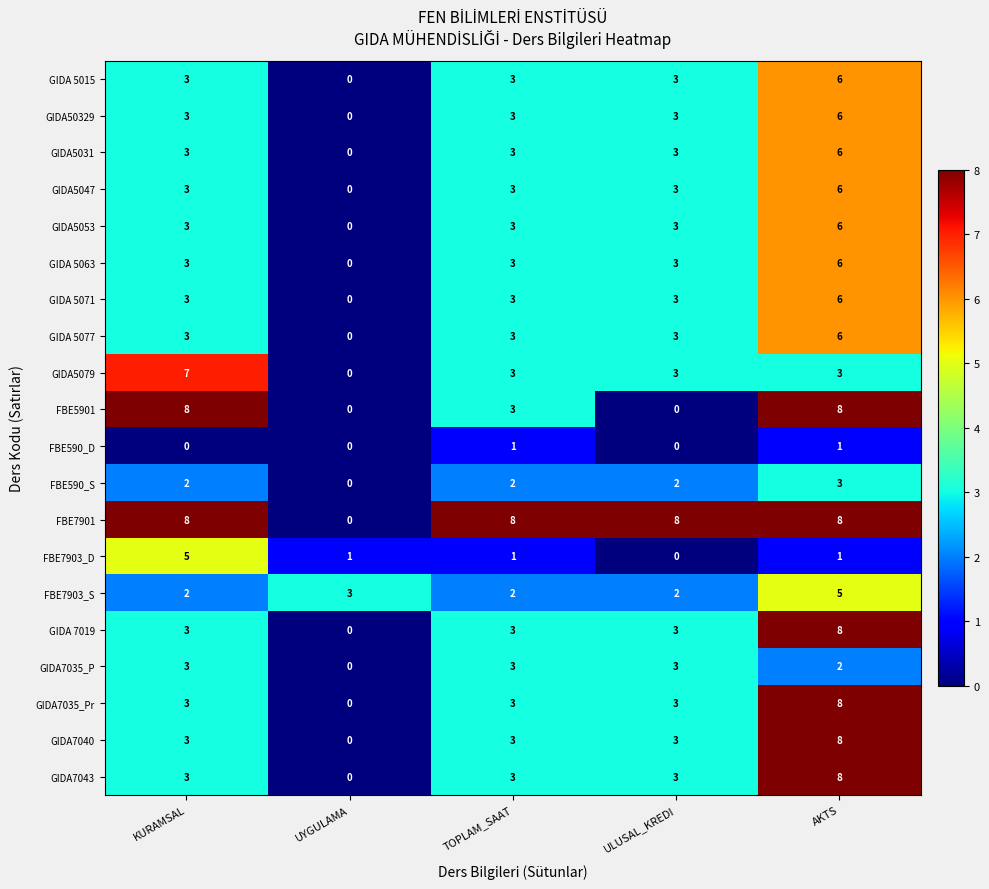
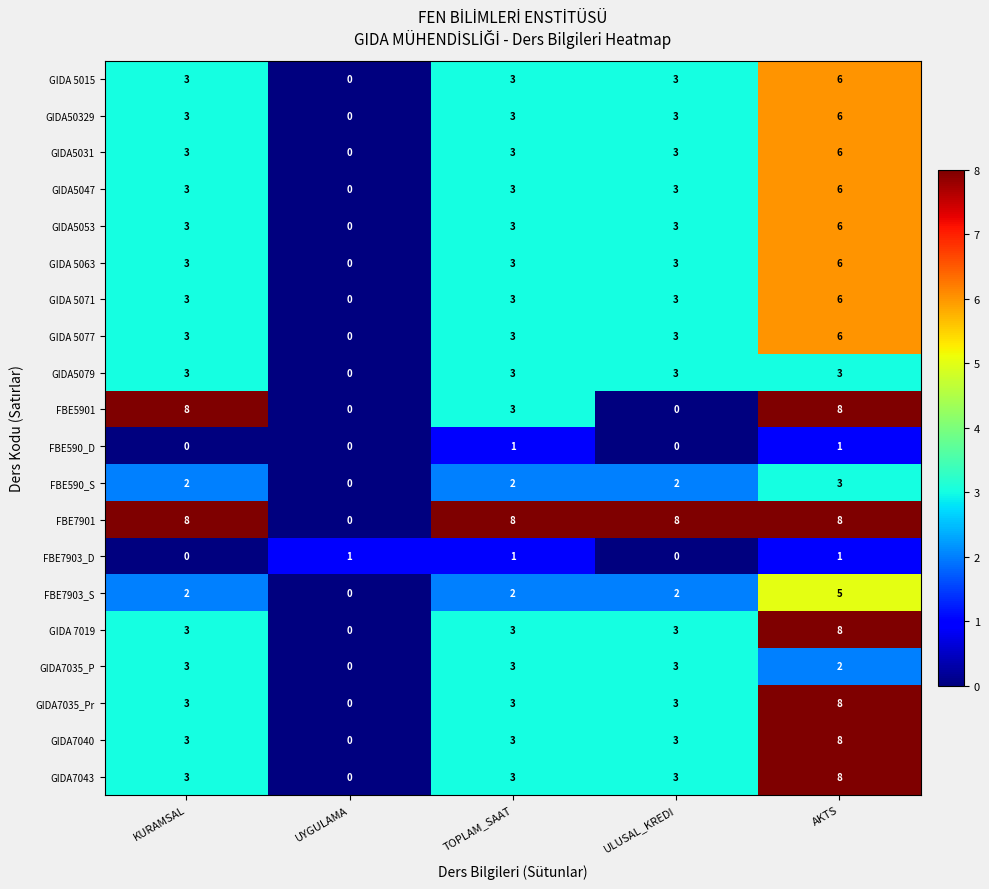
  {
    "GIDA 5015": {
      "KURAMSAL": 3,
      "UYGULAMA": 0,
      "TOPLAM_SAAT": 3,
      "ULUSAL_KREDI": 3,
      "AKTS": 6
    },
    "GIDA50329": {
      "KURAMSAL": 3,
      "UYGULAMA": 0,
      "TOPLAM_SAAT": 3,
      "ULUSAL_KREDI": 3,
      "AKTS": 6
    },
    "GIDA5031": {
      "KURAMSAL": 3,
      "UYGULAMA": 0,
      "TOPLAM_SAAT": 3,
      "ULUSAL_KREDI": 3,
      "AKTS": 6
    },
    "GIDA5047": {
      "KURAMSAL": 3,
      "UYGULAMA": 0,
      "TOPLAM_SAAT": 3,
      "ULUSAL_KREDI": 3,
      "AKTS": 6
    },
    "GIDA5053": {
      "KURAMSAL": 3,
      "UYGULAMA": 0,
      "TOPLAM_SAAT": 3,
      "ULUSAL_KREDI": 3,
      "AKTS": 6
    },
    "GIDA 5063": {
      "KURAMSAL": 3,
      "UYGULAMA": 0,
      "TOPLAM_SAAT": 3,
      "ULUSAL_KREDI": 3,
      "AKTS": 6
    },
    "GIDA 5071": {
      "KURAMSAL": 3,
      "UYGULAMA": 0,
      "TOPLAM_SAAT": 3,
      "ULUSAL_KREDI": 3,
      "AKTS": 6
    },
    "GIDA 5077": {
      "KURAMSAL": 3,
      "UYGULAMA": 0,
      "TOPLAM_SAAT": 3,
      "ULUSAL_KREDI": 3,
      "AKTS": 6
    },
    "GIDA5079": {
-     "KURAMSAL": 7,
+     "KURAMSAL": 3,
      "UYGULAMA": 0,
      "TOPLAM_SAAT": 3,
      "ULUSAL_KREDI": 3,
      "AKTS": 3
    },
    "FBE5901": {
      "KURAMSAL": 8,
      "UYGULAMA": 0,
      "TOPLAM_SAAT": 3,
      "ULUSAL_KREDI": 0,
      "AKTS": 8
    },
    "FBE590_D": {
      "KURAMSAL": 0,
      "UYGULAMA": 0,
      "TOPLAM_SAAT": 1,
      "ULUSAL_KREDI": 0,
      "AKTS": 1
    },
    "FBE590_S": {
      "KURAMSAL": 2,
      "UYGULAMA": 0,
      "TOPLAM_SAAT": 2,
      "ULUSAL_KREDI": 2,
      "AKTS": 3
    },
    "FBE7901": {
      "KURAMSAL": 8,
      "UYGULAMA": 0,
      "TOPLAM_SAAT": 8,
      "ULUSAL_KREDI": 8,
      "AKTS": 8
    },
    "FBE7903_D": {
-     "KURAMSAL": 5,
+     "KURAMSAL": 0,
      "UYGULAMA": 1,
      "TOPLAM_SAAT": 1,
      "ULUSAL_KREDI": 0,
      "AKTS": 1
    },
    "FBE7903_S": {
      "KURAMSAL": 2,
-     "UYGULAMA": 3,
+     "UYGULAMA": 0,
      "TOPLAM_SAAT": 2,
      "ULUSAL_KREDI": 2,
      "AKTS": 5
    },
    "GIDA 7019": {
      "KURAMSAL": 3,
      "UYGULAMA": 0,
      "TOPLAM_SAAT": 3,
      "ULUSAL_KREDI": 3,
      "AKTS": 8
    },
    "GIDA7035_P": {
      "KURAMSAL": 3,
      "UYGULAMA": 0,
      "TOPLAM_SAAT": 3,
      "ULUSAL_KREDI": 3,
      "AKTS": 2
    },
    "GIDA7035_Pr": {
      "KURAMSAL": 3,
      "UYGULAMA": 0,
      "TOPLAM_SAAT": 3,
      "ULUSAL_KREDI": 3,
      "AKTS": 8
    },
    "GIDA7040": {
      "KURAMSAL": 3,
      "UYGULAMA": 0,
      "TOPLAM_SAAT": 3,
      "ULUSAL_KREDI": 3,
      "AKTS": 8
    },
    "GIDA7043": {
      "KURAMSAL": 3,
      "UYGULAMA": 0,
      "TOPLAM_SAAT": 3,
      "ULUSAL_KREDI": 3,
      "AKTS": 8
    }
  }
